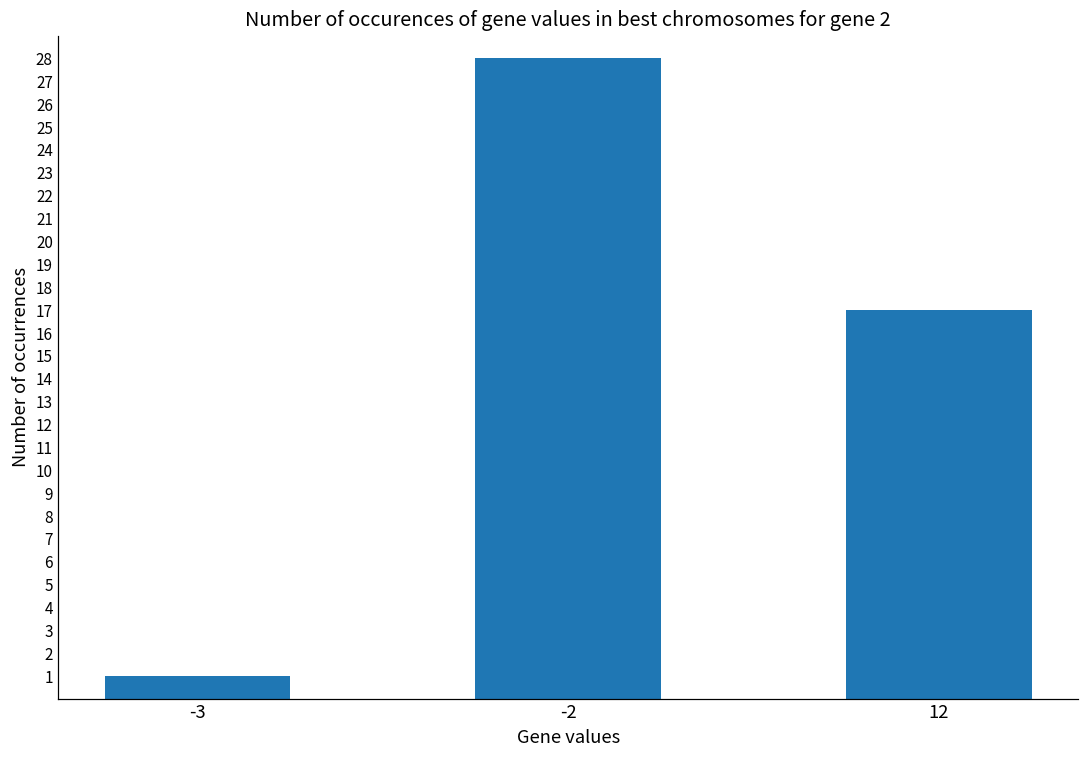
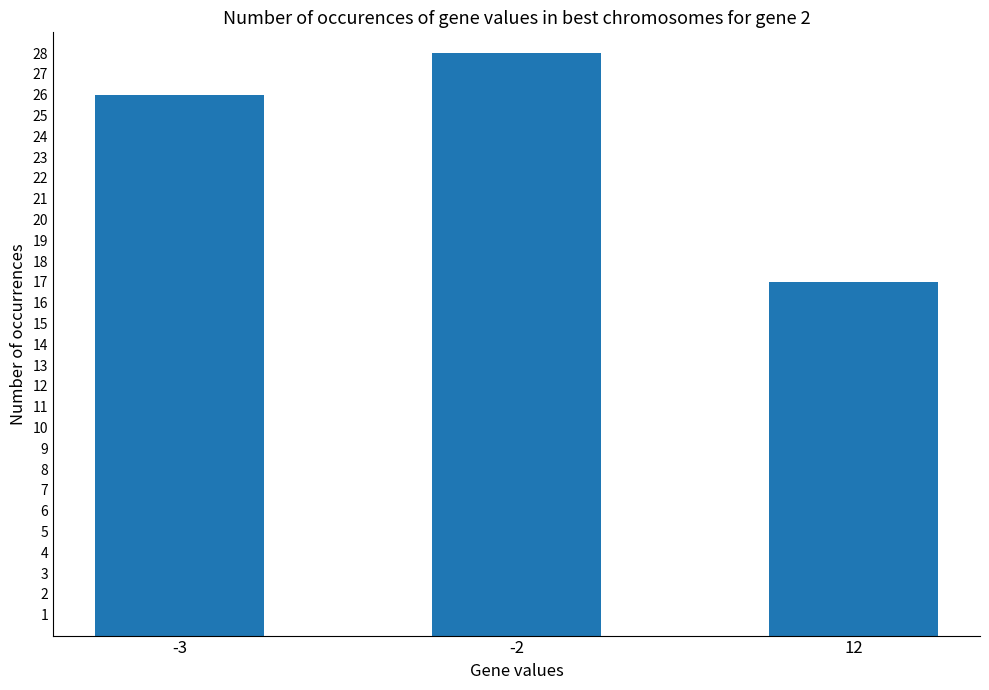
  {
-   "-3": 1,
+   "-3": 26,
    "-2": 28,
    "12": 17
  }
